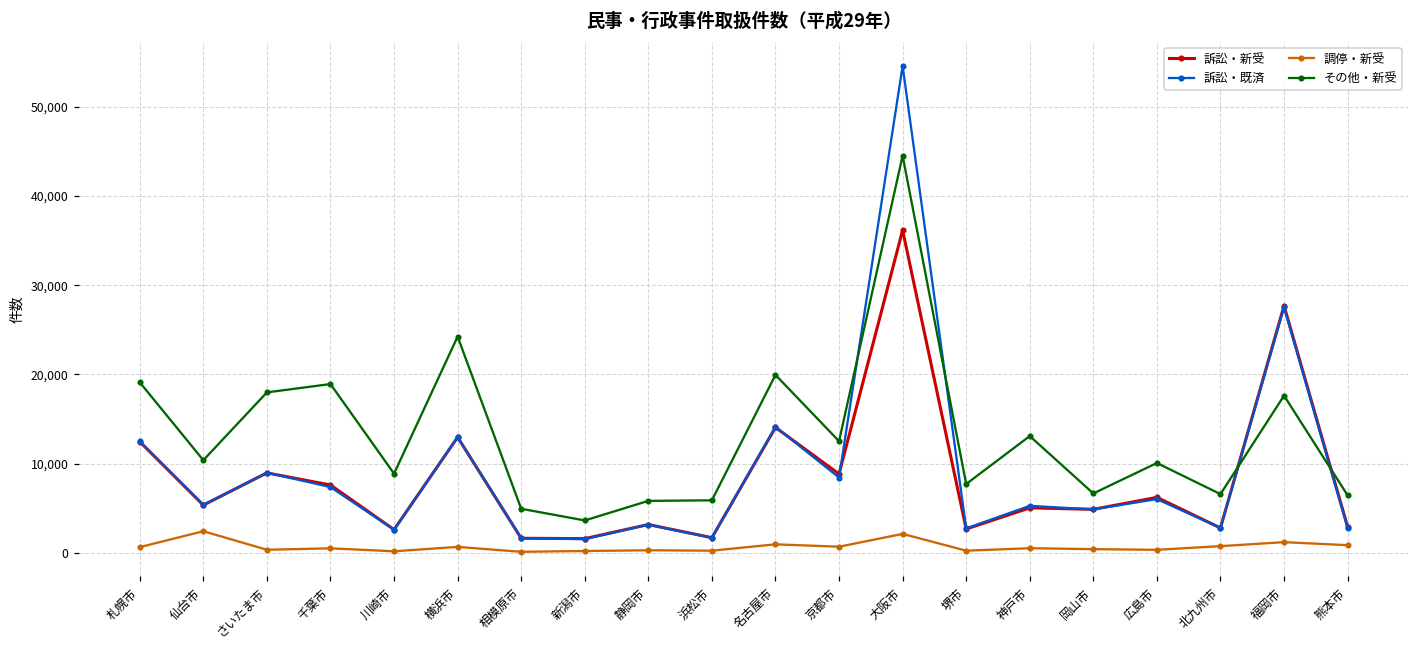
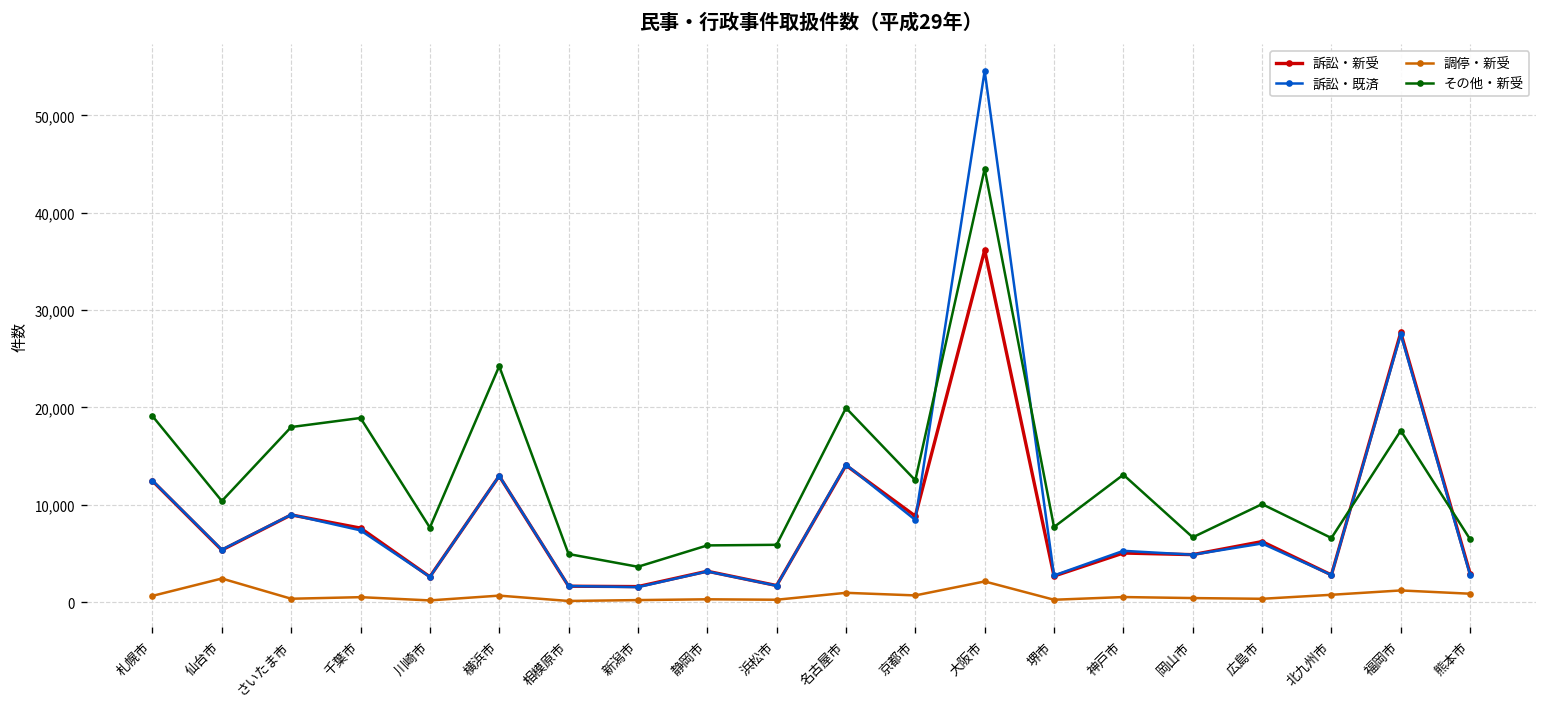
  {
    "訴訟・新受": {
      "京都市": "9,000",
      "大阪市": "36,000"
    },
    "訴訟・既済": {
      "京都市": "8,000",
      "大阪市": "55,000"
    },
    "調停・新受": {
      "札幌市": "1,000",
      "仙台市": "2,000",
      "さいたま市": "0",
      "千葉市": "1,000",
      "川崎市": "0",
      "横浜市": "1,000",
      "相模原市": "0",
      "新潟市": "0",
      "静岡市": "0",
      "浜松市": "0",
      "名古屋市": "1,000",
      "京都市": "1,000",
      "大阪市": "2,000",
      "堺市": "0",
      "神戸市": "1,000",
      "岡山市": "0",
      "広島市": "0",
      "北九州市": "1,000",
      "福岡市": "1,000",
      "熊本市": "1,000"
    },
    "その他・新受": {
      "札幌市": "19,000",
      "仙台市": "10,000",
      "さいたま市": "18,000",
      "千葉市": "19,000",
-     "川崎市": "9,000",
+     "川崎市": "8,000",
      "横浜市": "24,000",
      "相模原市": "5,000",
      "新潟市": "4,000",
      "静岡市": "6,000",
      "浜松市": "6,000",
      "名古屋市": "20,000",
      "京都市": "13,000",
      "大阪市": "45,000",
      "堺市": "8,000",
      "神戸市": "13,000",
      "岡山市": "7,000",
      "広島市": "10,000",
      "北九州市": "7,000",
      "福岡市": "18,000",
      "熊本市": "6,000"
    }
  }
